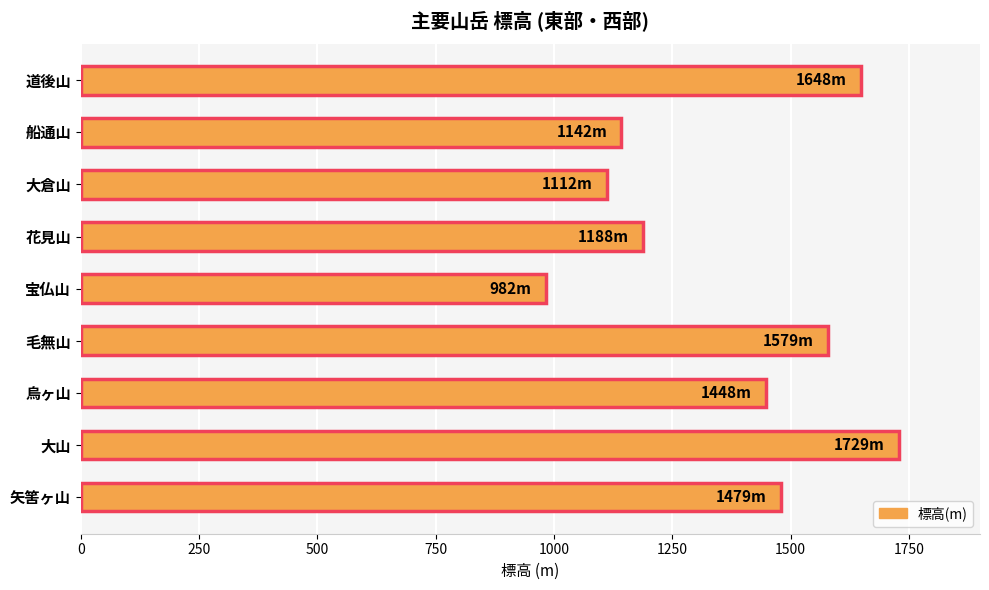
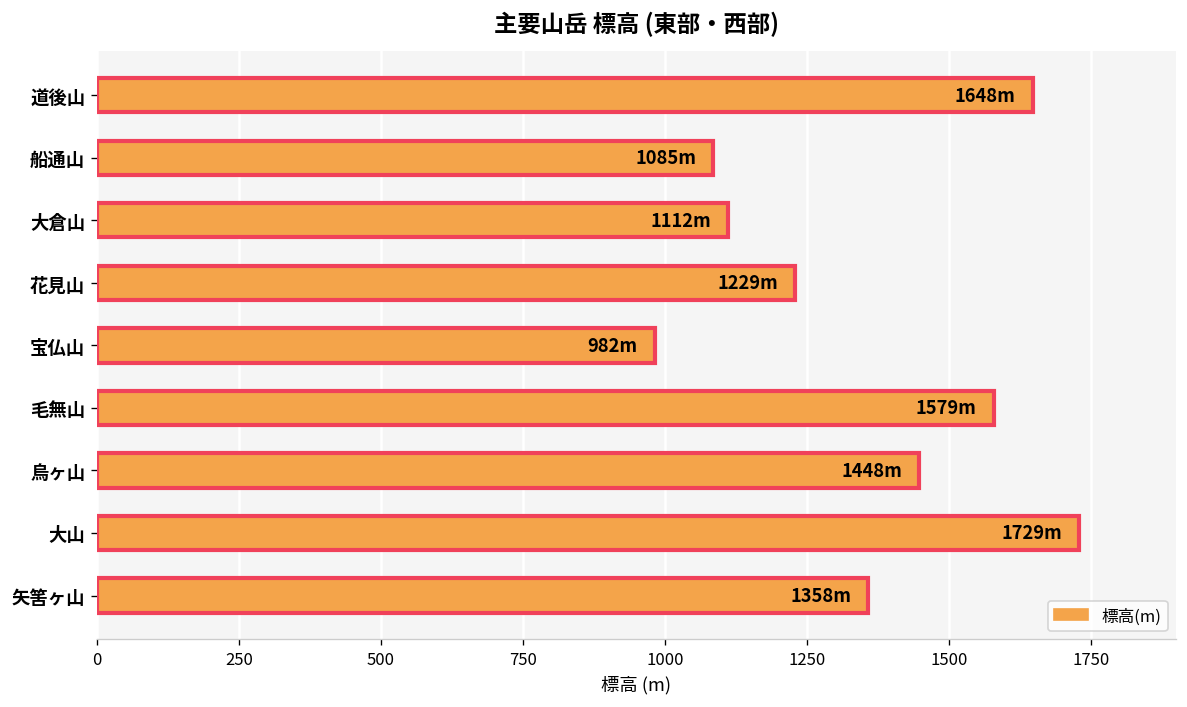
  {
    "標高(m)": {
      "道後山": "1648m",
-     "船通山": "1142m",
+     "船通山": "1085m",
      "大倉山": "1112m",
-     "花見山": "1188m",
+     "花見山": "1229m",
      "宝仏山": "982m",
      "毛無山": "1579m",
      "烏ヶ山": "1448m",
      "大山": "1729m",
-     "矢筈ヶ山": "1479m"
+     "矢筈ヶ山": "1358m"
    }
  }
